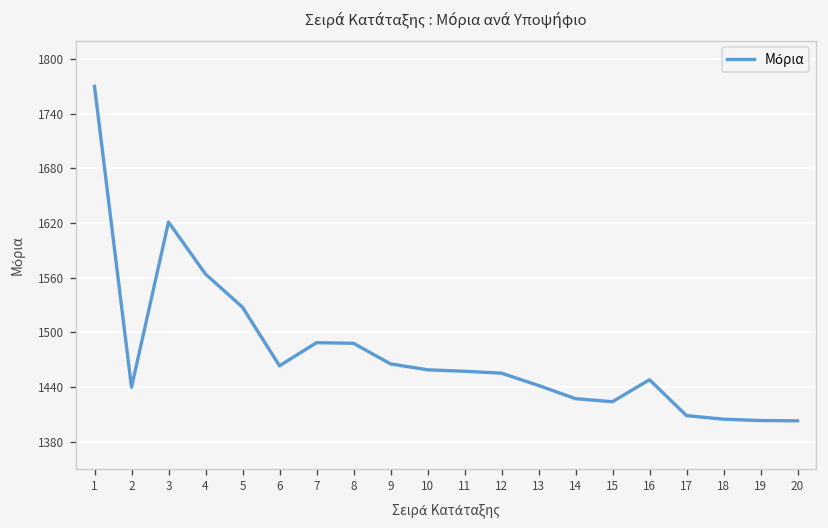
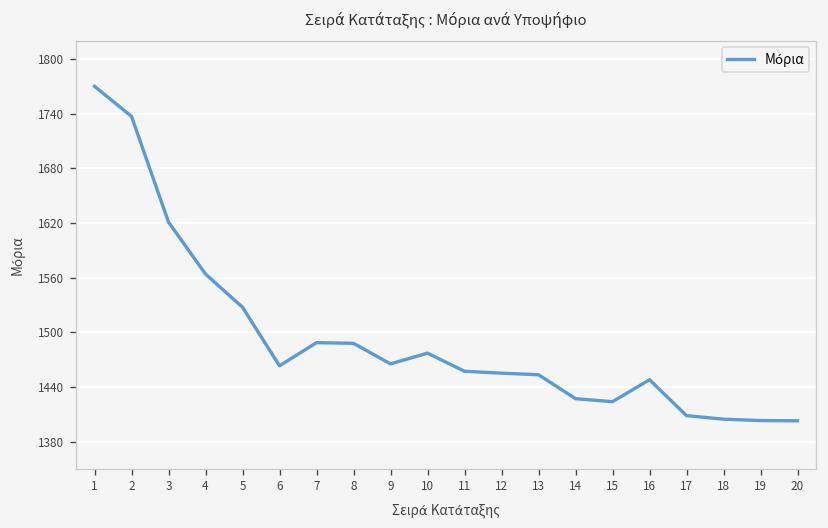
  {
    "1": 1770,
-   "2": 1440,
+   "2": 1740,
    "3": 1620,
    "4": 1560,
    "5": 1530,
    "6": 1460,
    "7": 1490,
    "8": 1490,
    "9": 1470,
-   "10": 1460,
+   "10": 1480,
    "11": 1460,
    "12": 1460,
-   "13": 1440,
+   "13": 1450,
    "14": 1430,
    "15": 1420,
    "16": 1450,
    "17": 1410,
    "18": 1400,
    "19": 1400,
    "20": 1400
  }
